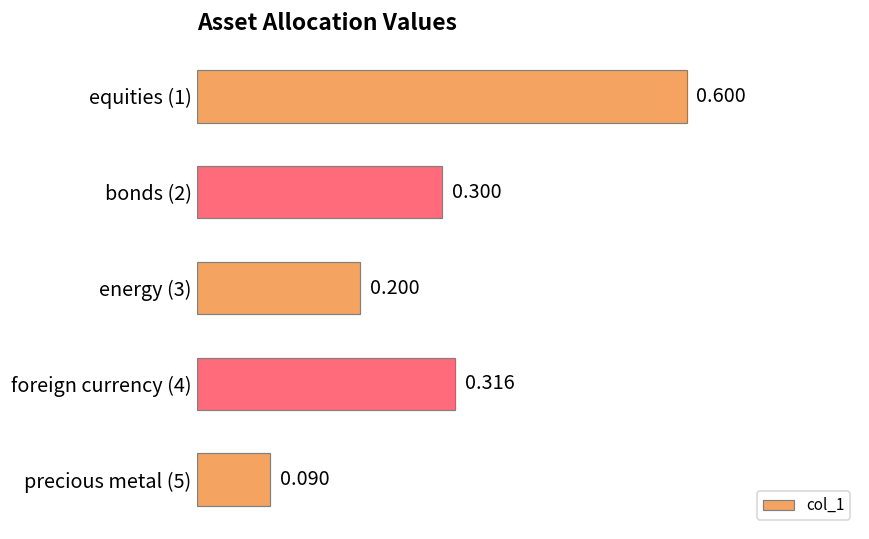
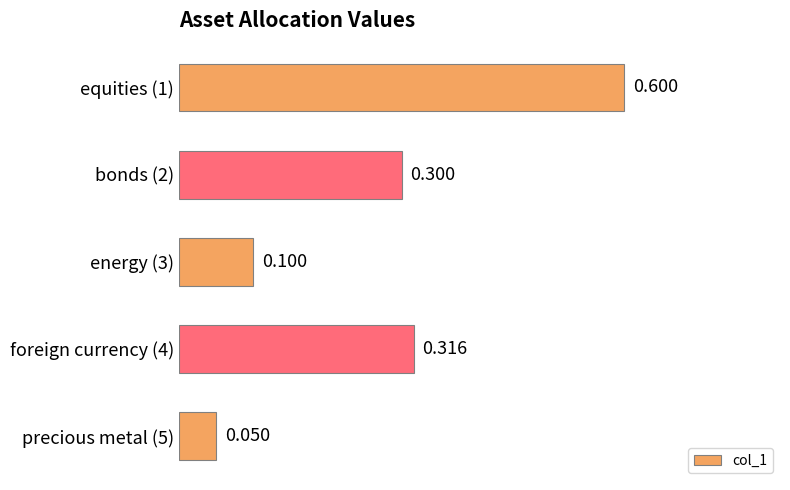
  {
    "equities (1)": 0.600,
    "bonds (2)": 0.300,
-   "energy (3)": 0.200,
+   "energy (3)": 0.100,
    "foreign currency (4)": 0.316,
-   "precious metal (5)": 0.090
+   "precious metal (5)": 0.050
  }
